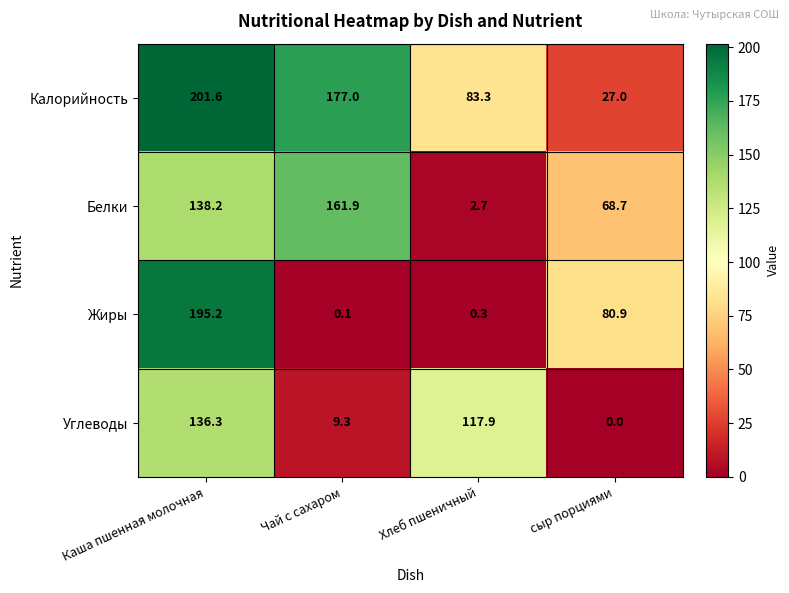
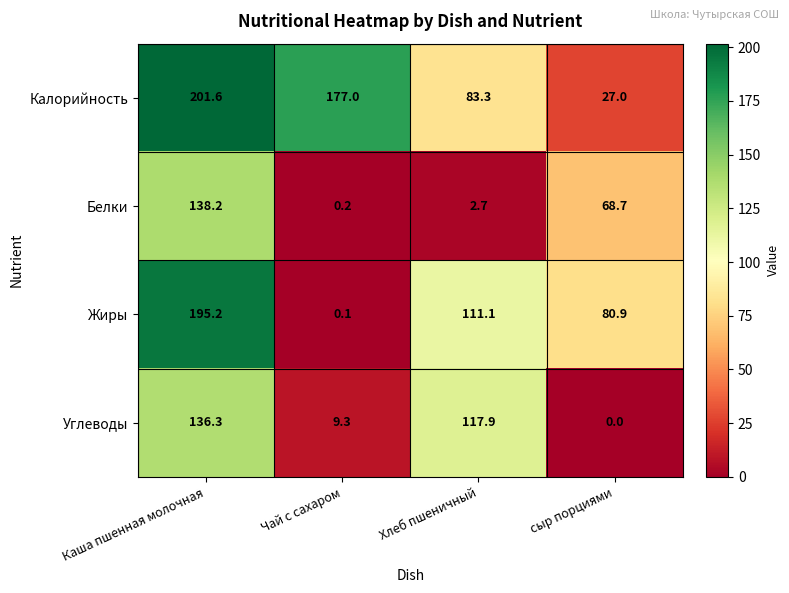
  {
    "Калорийность": {
      "Каша пшенная молочная": 201.6,
      "Чай с сахаром": 177.0,
      "Хлеб пшеничный": 83.3,
      "сыр порциями": 27.0
    },
    "Белки": {
      "Каша пшенная молочная": 138.2,
-     "Чай с сахаром": 161.9,
+     "Чай с сахаром": 0.2,
      "Хлеб пшеничный": 2.7,
      "сыр порциями": 68.7
    },
    "Жиры": {
      "Каша пшенная молочная": 195.2,
      "Чай с сахаром": 0.1,
-     "Хлеб пшеничный": 0.3,
+     "Хлеб пшеничный": 111.1,
      "сыр порциями": 80.9
    },
    "Углеводы": {
      "Каша пшенная молочная": 136.3,
      "Чай с сахаром": 9.3,
      "Хлеб пшеничный": 117.9,
      "сыр порциями": 0.0
    }
  }
